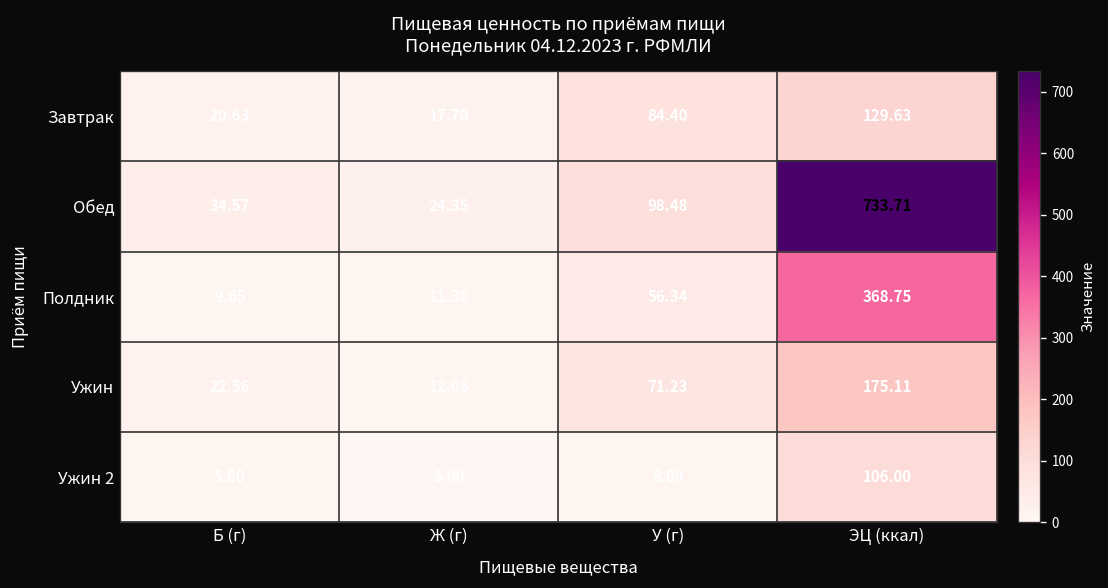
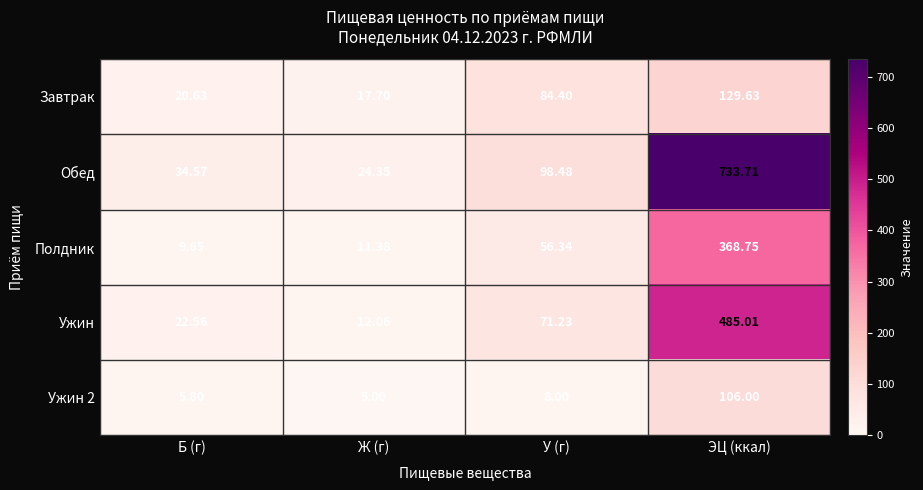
  {
    "Обед": {
      "ЭЦ (ккал)": 733.71
    },
    "Полдник": {
      "ЭЦ (ккал)": 368.75
    },
    "Ужин": {
-     "ЭЦ (ккал)": 175.11
+     "ЭЦ (ккал)": 485.01
    }
  }
